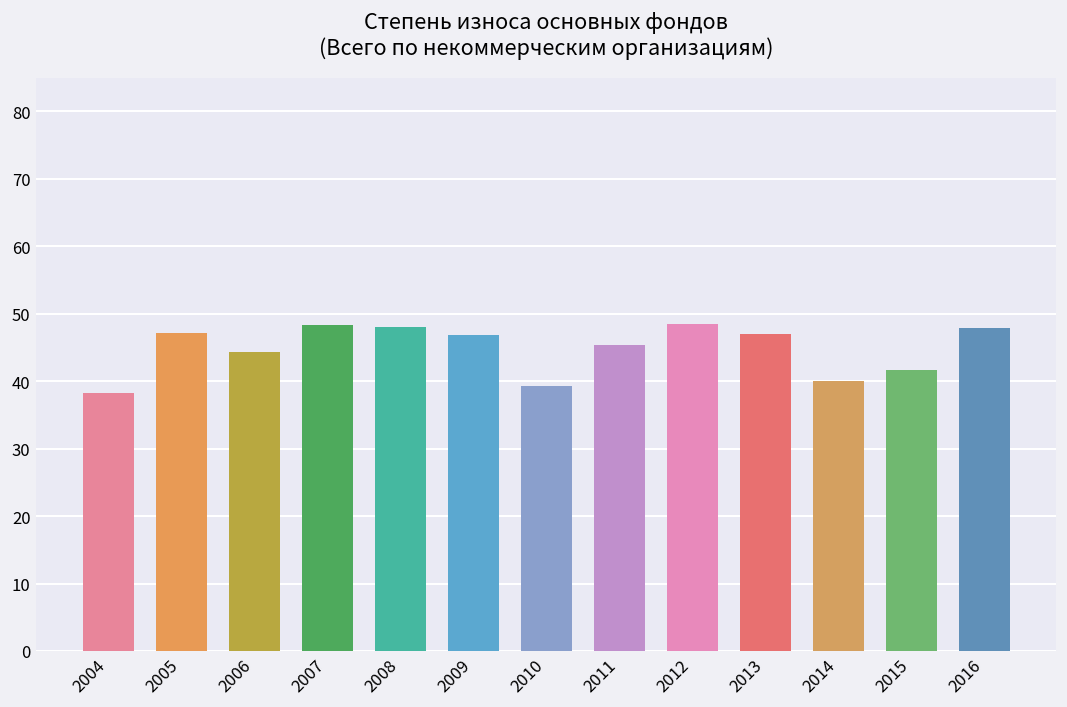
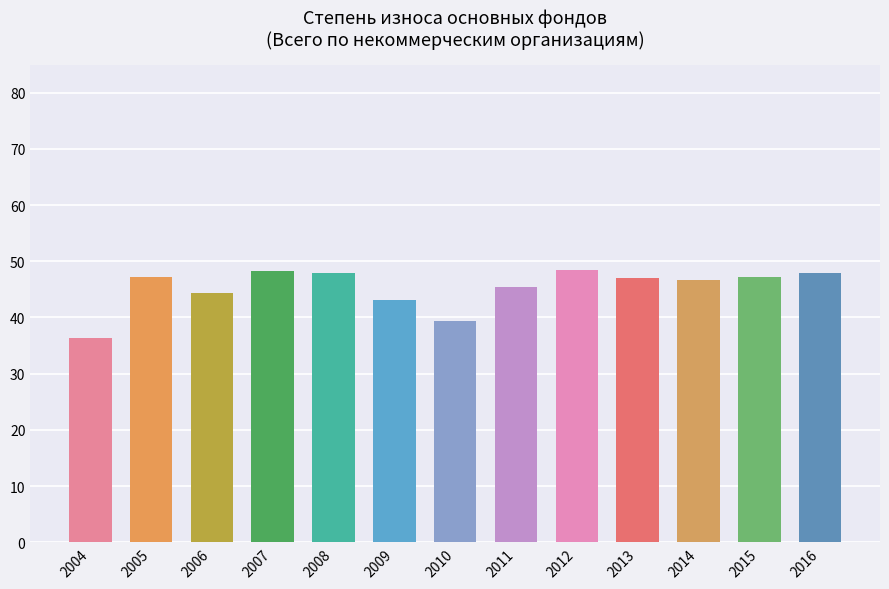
  {
-   "2004": 38,
+   "2004": 36,
    "2005": 47,
    "2006": 44,
    "2007": 48,
    "2008": 48,
-   "2009": 47,
+   "2009": 43,
    "2010": 39,
    "2011": 45,
    "2012": 49,
    "2013": 47,
-   "2014": 40,
-   "2015": 42,
+   "2014": 47,
+   "2015": 47,
    "2016": 48
  }
